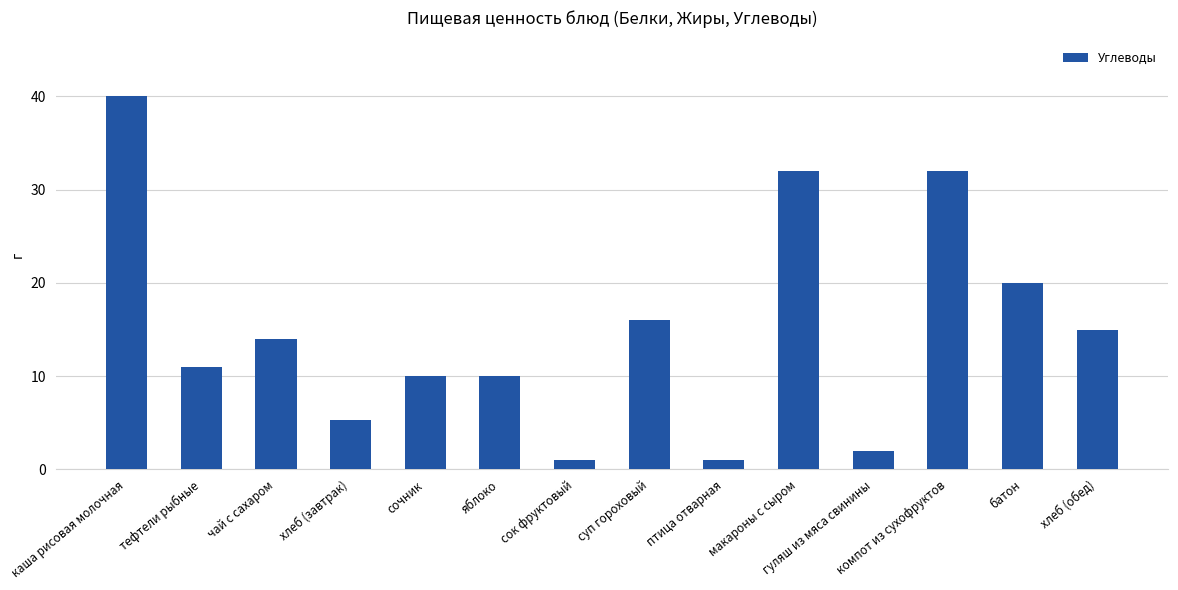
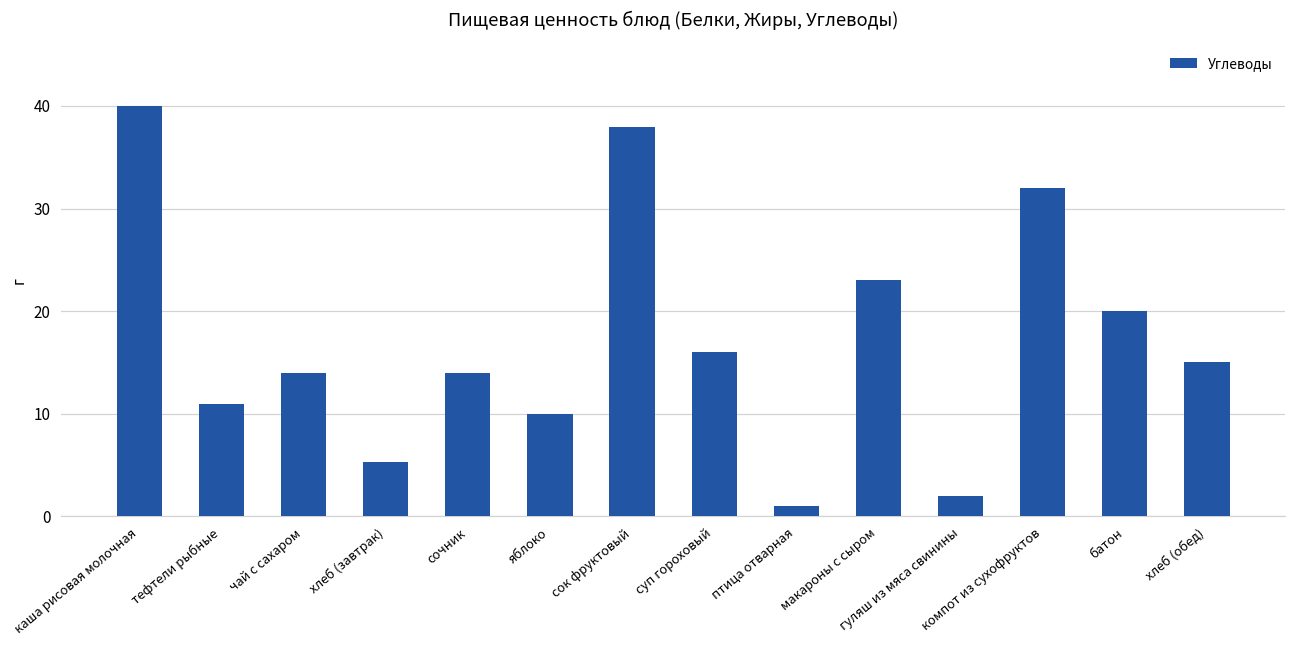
  {
    "каша рисовая молочная": 40,
    "тефтели рыбные": 11,
    "чай с сахаром": 14,
    "хлеб (завтрак)": 5,
-   "сочник": 10,
+   "сочник": 14,
    "яблоко": 10,
-   "сок фруктовый": 1,
+   "сок фруктовый": 38,
    "суп гороховый": 16,
    "птица отварная": 1,
-   "макароны с сыром": 32,
+   "макароны с сыром": 23,
    "гуляш из мяса свинины": 2,
    "компот из сухофруктов": 32,
    "батон": 20,
    "хлеб (обед)": 15
  }
